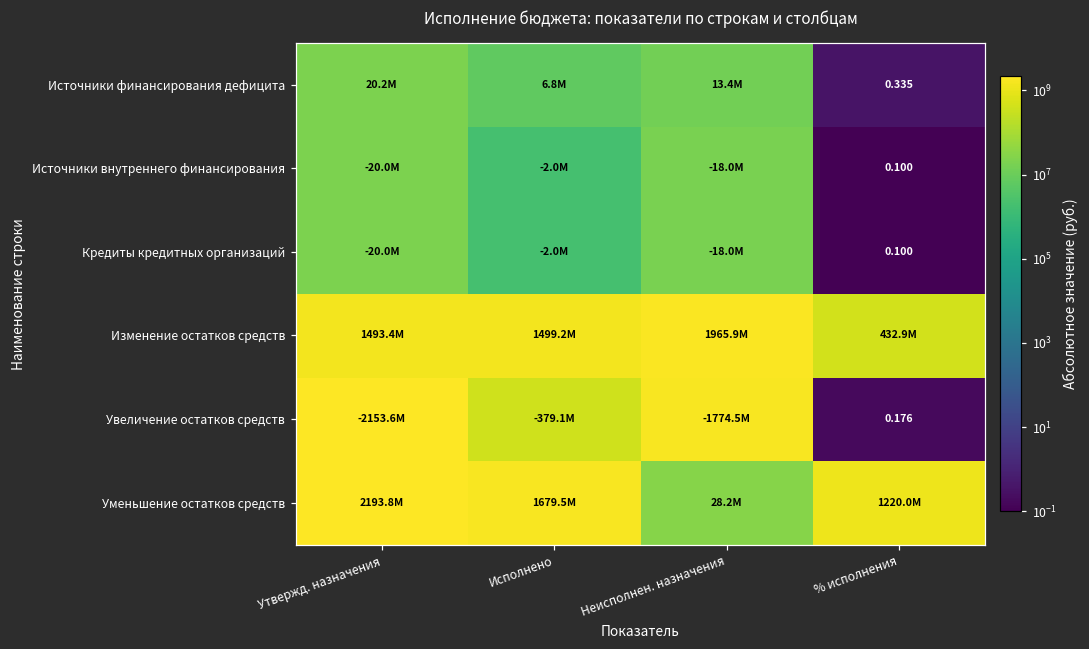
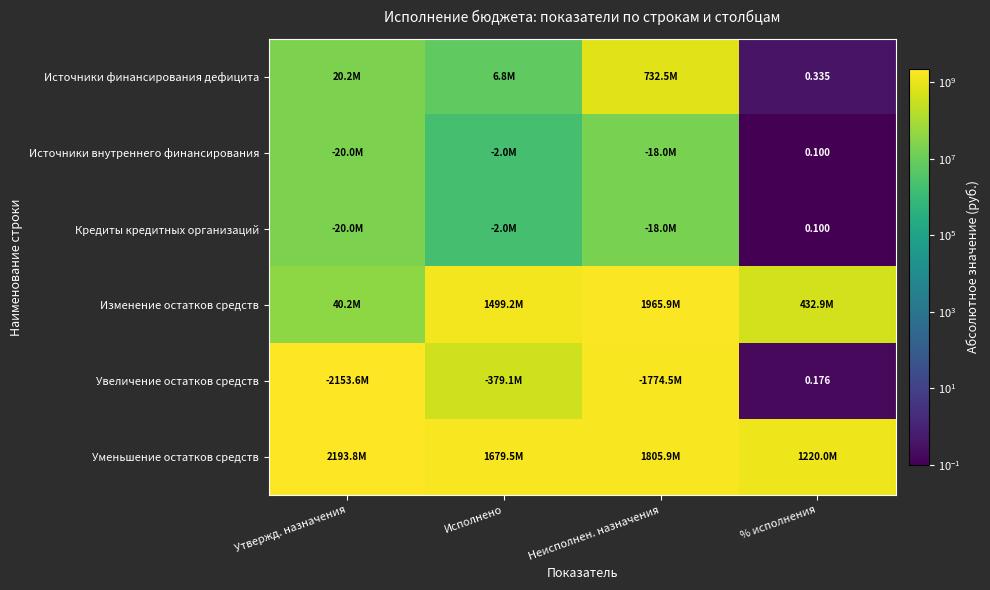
  {
    "Источники финансирования дефицита": {
      "Утвержд. назначения": "20.2M",
      "Исполнено": "6.8M",
-     "Неисполнен. назначения": "13.4M",
+     "Неисполнен. назначения": "732.5M",
      "% исполнения": "0.335"
    },
    "Источники внутреннего финансирования": {
      "Утвержд. назначения": "-20.0M",
      "Исполнено": "-2.0M",
      "Неисполнен. назначения": "-18.0M",
      "% исполнения": "0.100"
    },
    "Кредиты кредитных организаций": {
      "Утвержд. назначения": "-20.0M",
      "Исполнено": "-2.0M",
      "Неисполнен. назначения": "-18.0M",
      "% исполнения": "0.100"
    },
    "Изменение остатков средств": {
-     "Утвержд. назначения": "1493.4M",
+     "Утвержд. назначения": "40.2M",
      "Исполнено": "1499.2M",
      "Неисполнен. назначения": "1965.9M",
      "% исполнения": "432.9M"
    },
    "Увеличение остатков средств": {
      "Утвержд. назначения": "-2153.6M",
      "Исполнено": "-379.1M",
      "Неисполнен. назначения": "-1774.5M",
      "% исполнения": "0.176"
    },
    "Уменьшение остатков средств": {
      "Утвержд. назначения": "2193.8M",
      "Исполнено": "1679.5M",
-     "Неисполнен. назначения": "28.2M",
+     "Неисполнен. назначения": "1805.9M",
      "% исполнения": "1220.0M"
    }
  }
